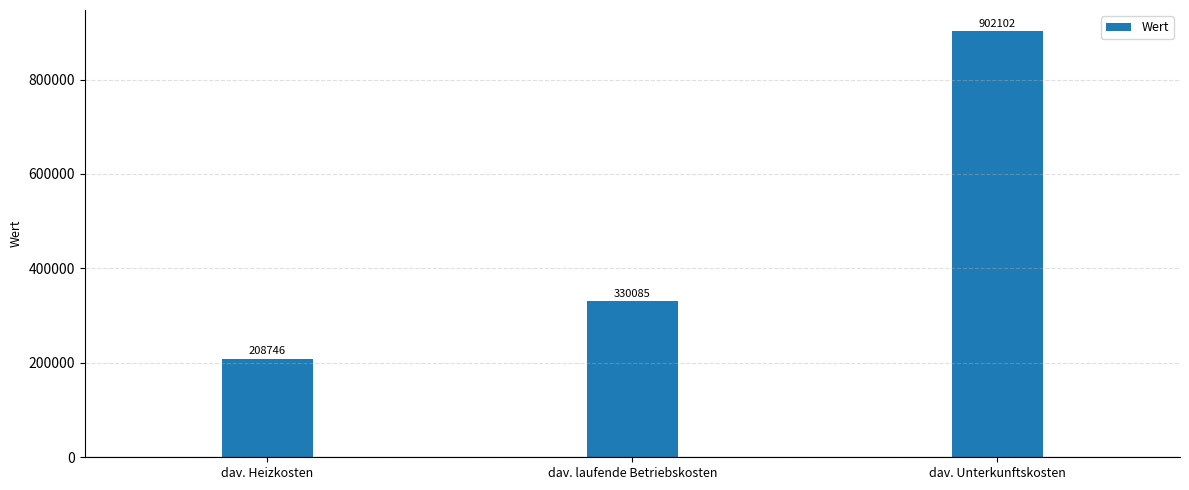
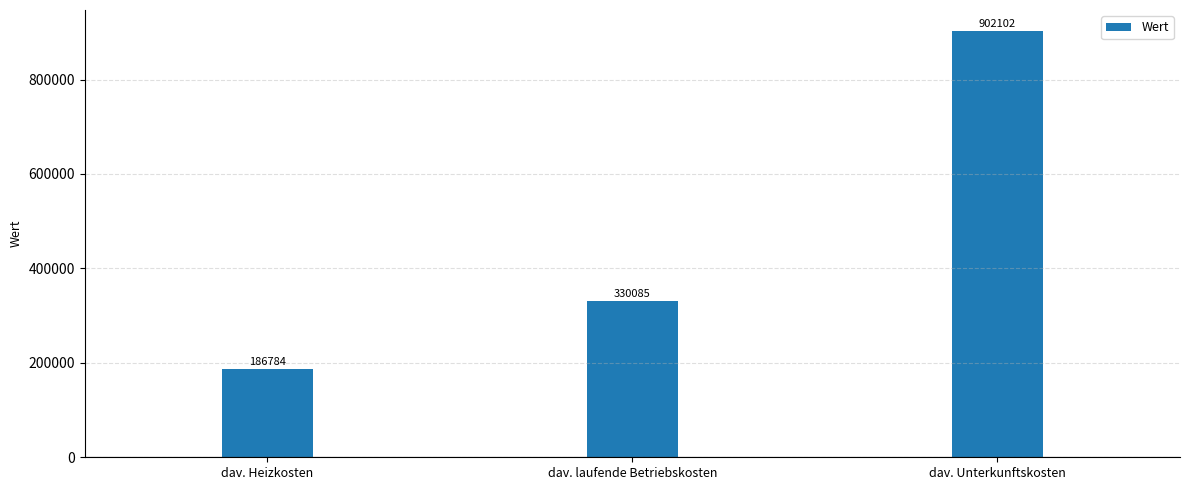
  {
-   "dav. Heizkosten": 208746,
+   "dav. Heizkosten": 186784,
    "dav. laufende Betriebskosten": 330085,
    "dav. Unterkunftskosten": 902102
  }
